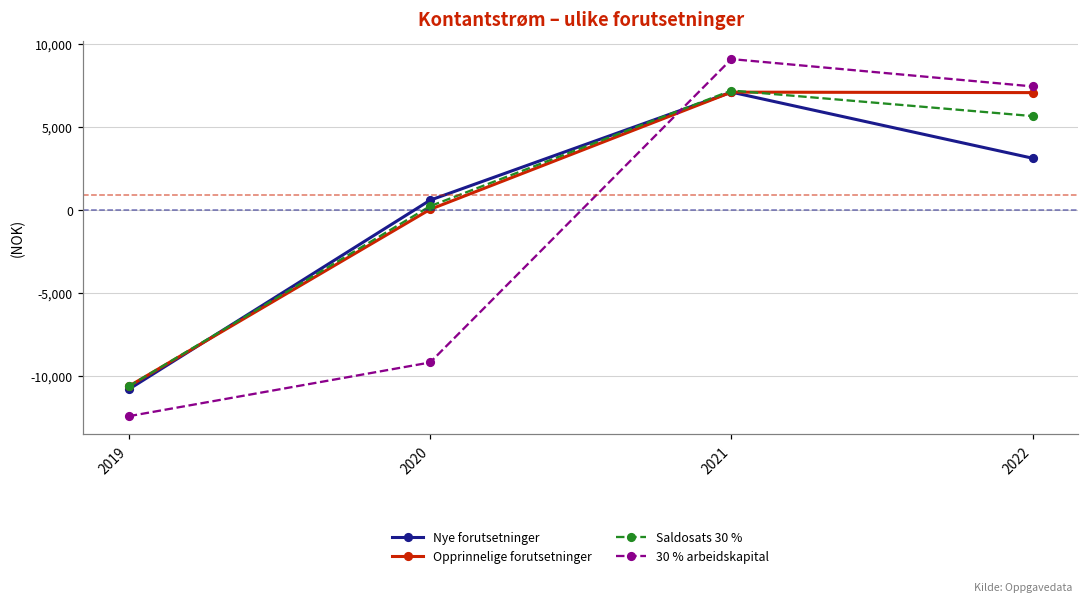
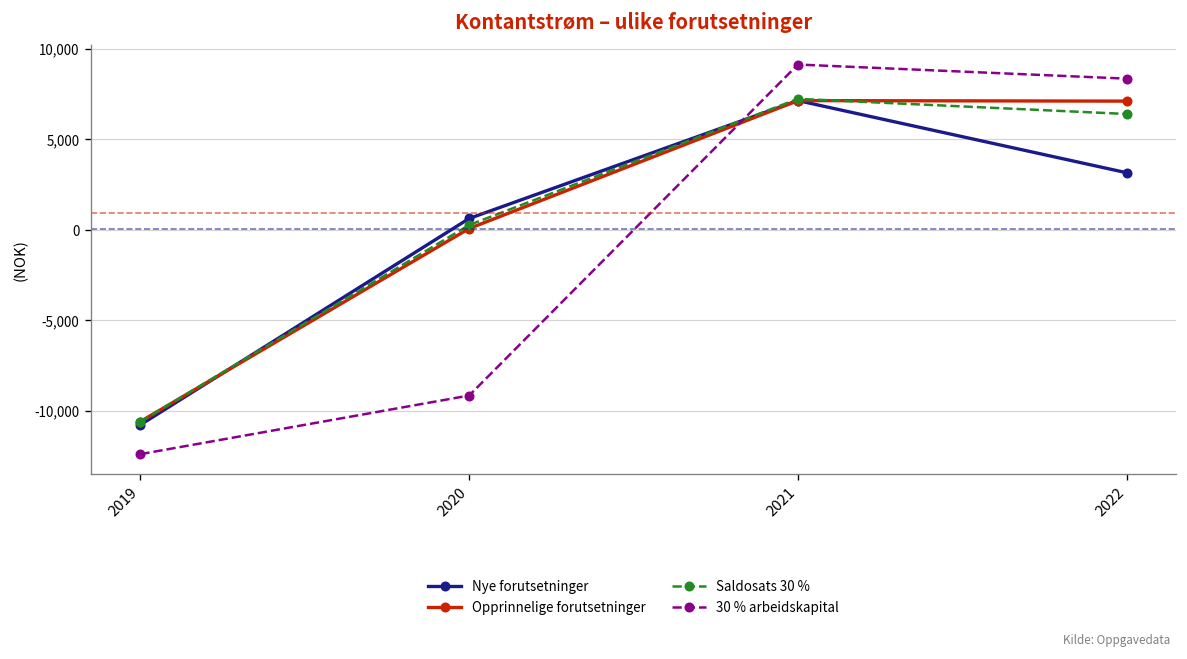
  {
    "Nye forutsetninger": {
      "2019": "-10,800",
      "2020": "600",
      "2022": "3,100"
    },
    "Opprinnelige forutsetninger": {
      "2020": "100",
      "2022": "7,100"
    },
    "Saldosats 30 %": {
      "2020": "300",
-     "2022": "5,700"
+     "2022": "6,400"
    },
    "30 % arbeidskapital": {
      "2019": "-12,400",
      "2020": "-9,200",
      "2021": "9,100",
-     "2022": "7,500"
+     "2022": "8,300"
    }
  }
